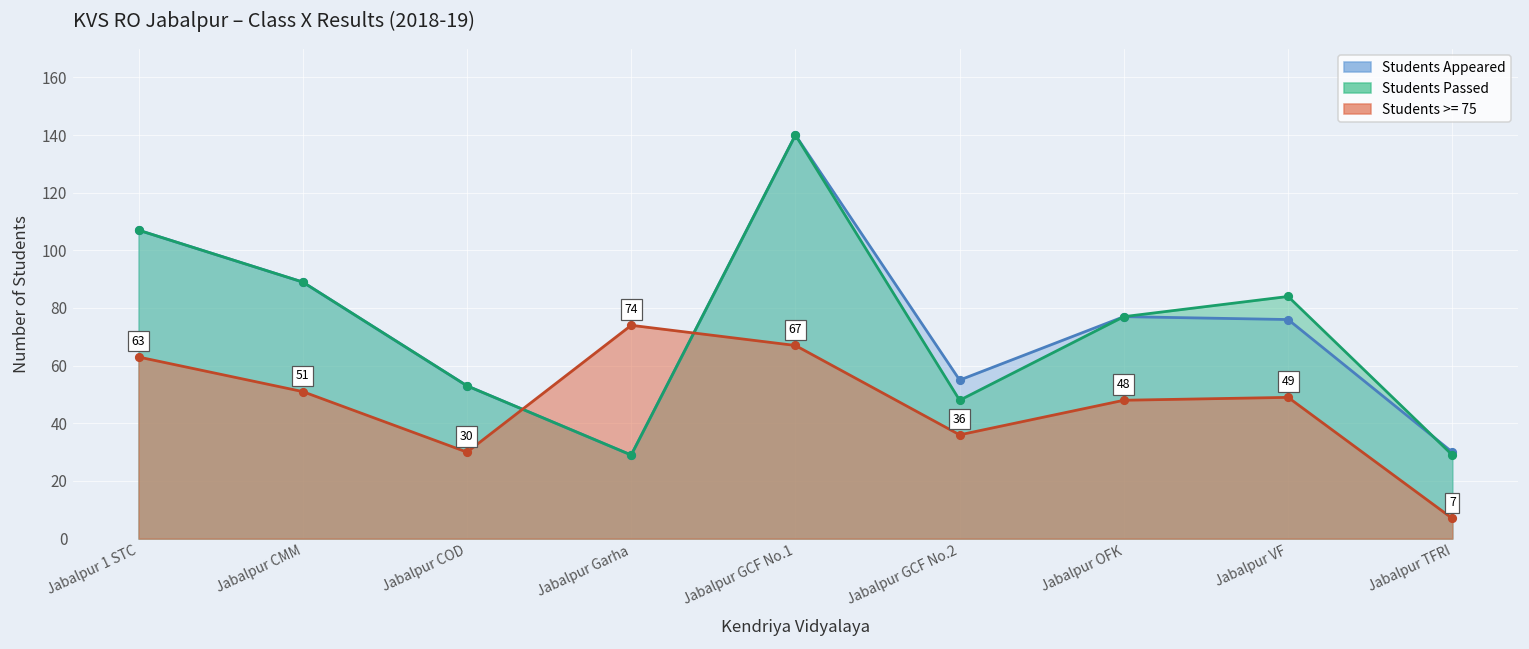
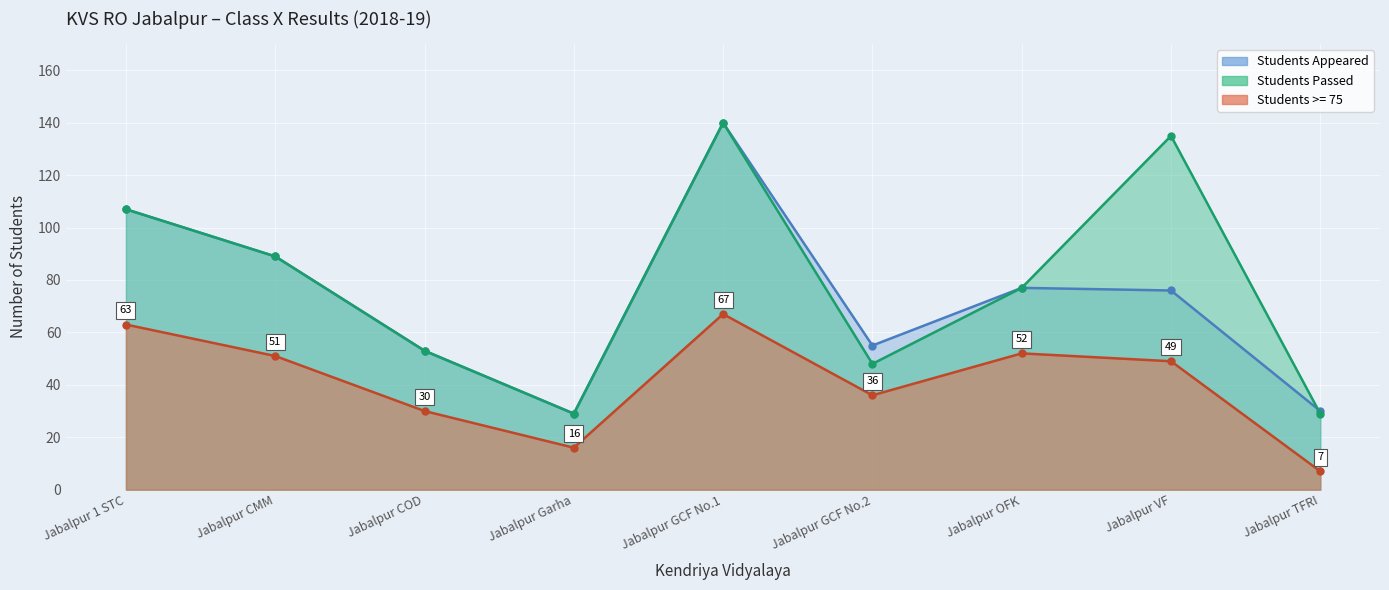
  {
    "Students Appeared": {
      "Jabalpur GCF No.2": 55,
      "Jabalpur VF": 76,
      "Jabalpur TFRI": 30
    },
    "Students Passed": {
      "Jabalpur GCF No.2": 48,
-     "Jabalpur VF": 84,
+     "Jabalpur VF": 135,
      "Jabalpur TFRI": 29
    },
    "Students >= 75": {
-     "Jabalpur Garha": 74,
-     "Jabalpur OFK": 48
+     "Jabalpur Garha": 16,
+     "Jabalpur OFK": 52
    }
  }
